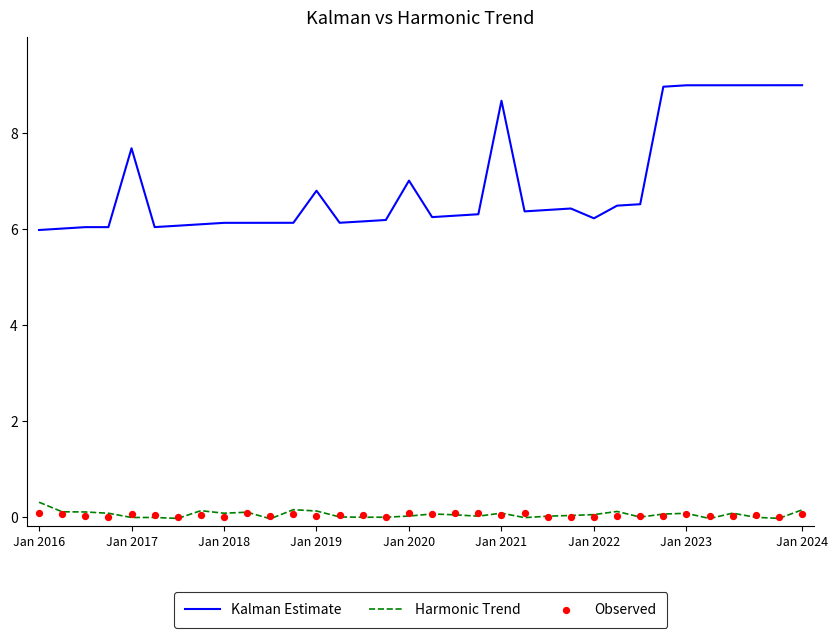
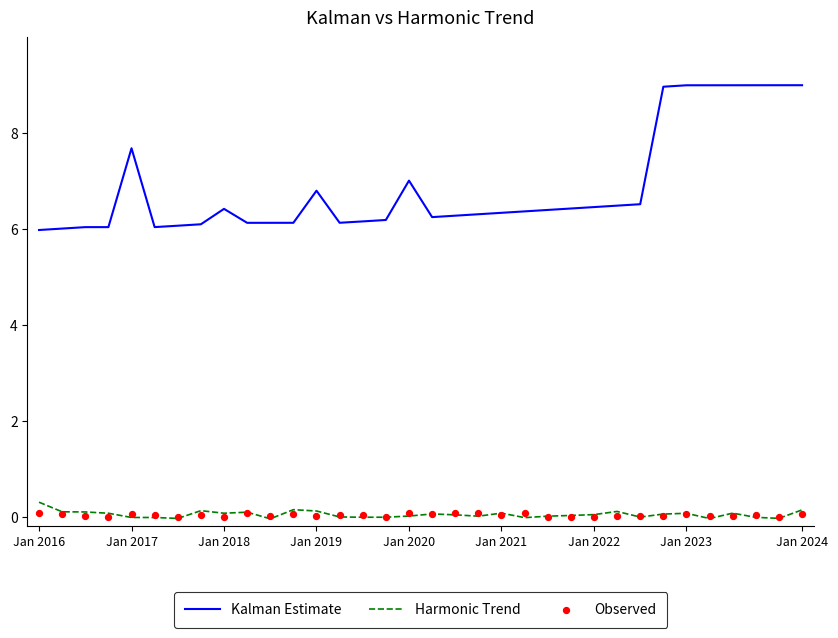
  {
    "Kalman Estimate": {
      "Jan 2016": 6.0,
      "Jan 2017": 7.7,
-     "Jan 2018": 6.1,
+     "Jan 2018": 6.4,
      "Jan 2019": 6.8,
      "Jan 2020": 7.0,
-     "Jan 2021": 8.7,
-     "Jan 2022": 6.2,
+     "Jan 2021": 6.3,
+     "Jan 2022": 6.5,
      "Jan 2023": 9.0,
      "Jan 2024": 9.0
    },
    "Harmonic Trend": {
      "Jan 2016": 0.3,
      "Jan 2017": 0.0,
      "Jan 2018": 0.1,
      "Jan 2019": 0.1,
      "Jan 2020": 0.0,
      "Jan 2022": 0.0,
      "Jan 2024": 0.1
    }
  }
